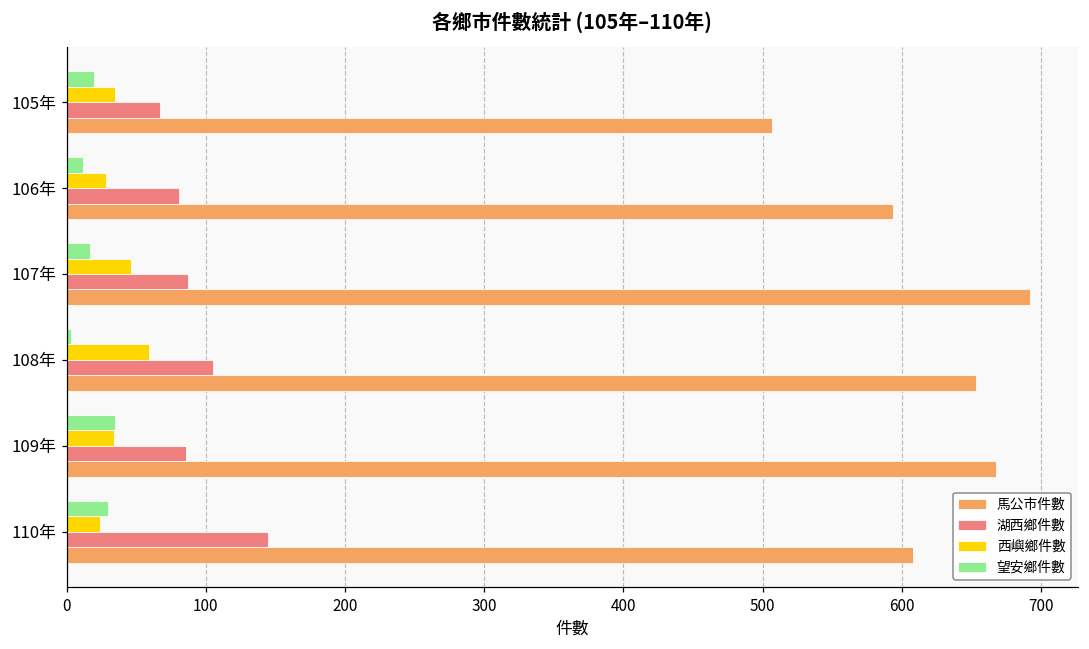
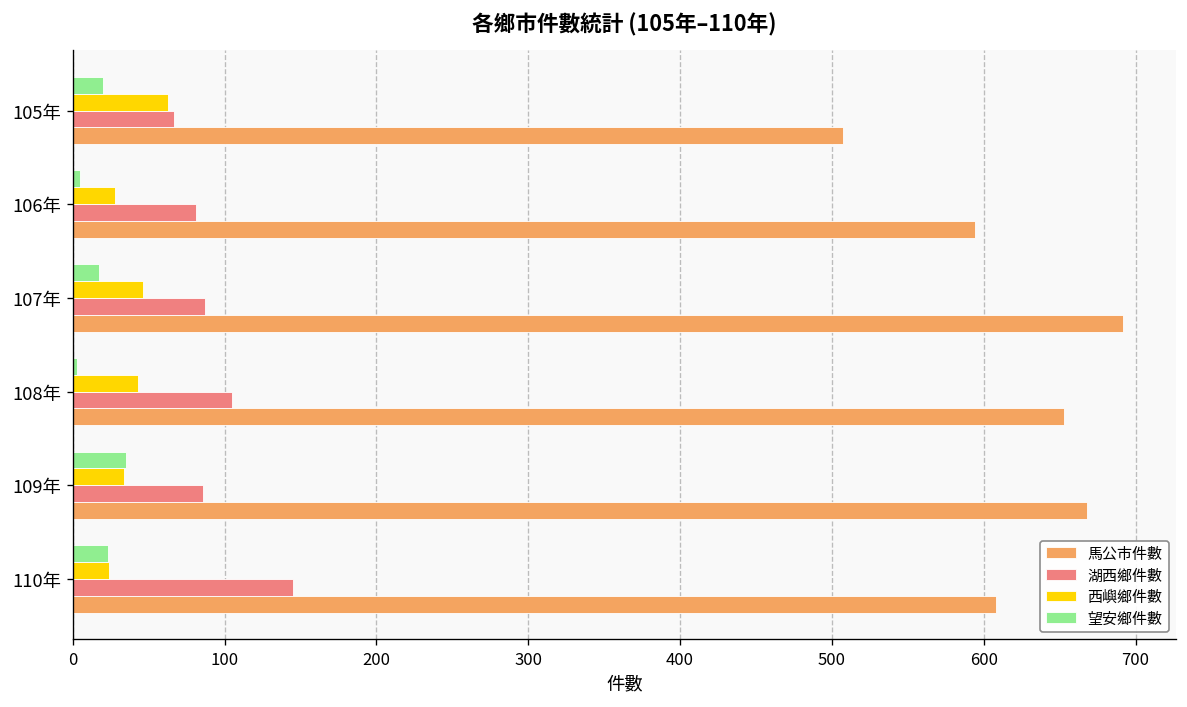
  {
    "西嶼鄉件數": {
-     "105年": 35,
+     "105年": 63,
      "106年": 28,
      "107年": 46,
-     "108年": 59,
+     "108年": 43,
      "109年": 34,
      "110年": 24
    },
    "望安鄉件數": {
      "105年": 20,
-     "106年": 12,
+     "106年": 5,
      "107年": 17,
      "108年": 3,
      "109年": 35,
-     "110年": 30
+     "110年": 23
    }
  }
